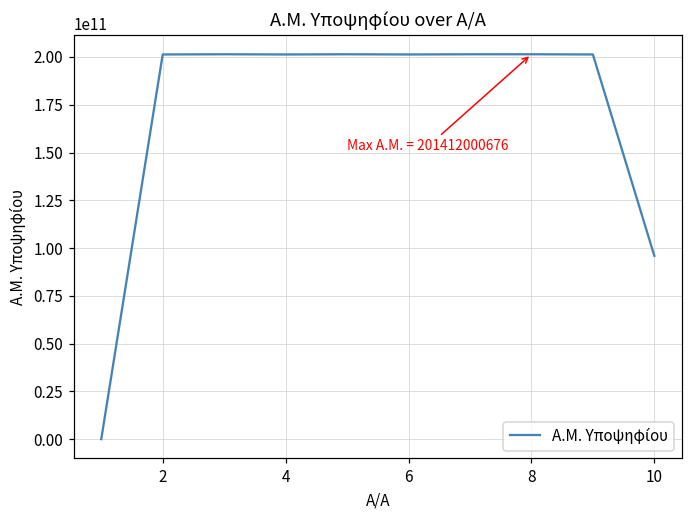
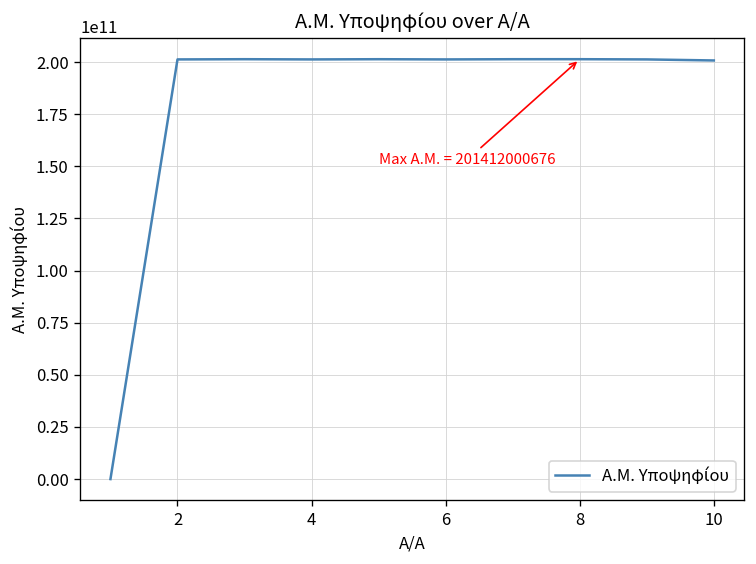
  {
    "2": 201000000000,
    "4": 201000000000,
-   "10": 96000000000
+   "10": 201000000000
  }
